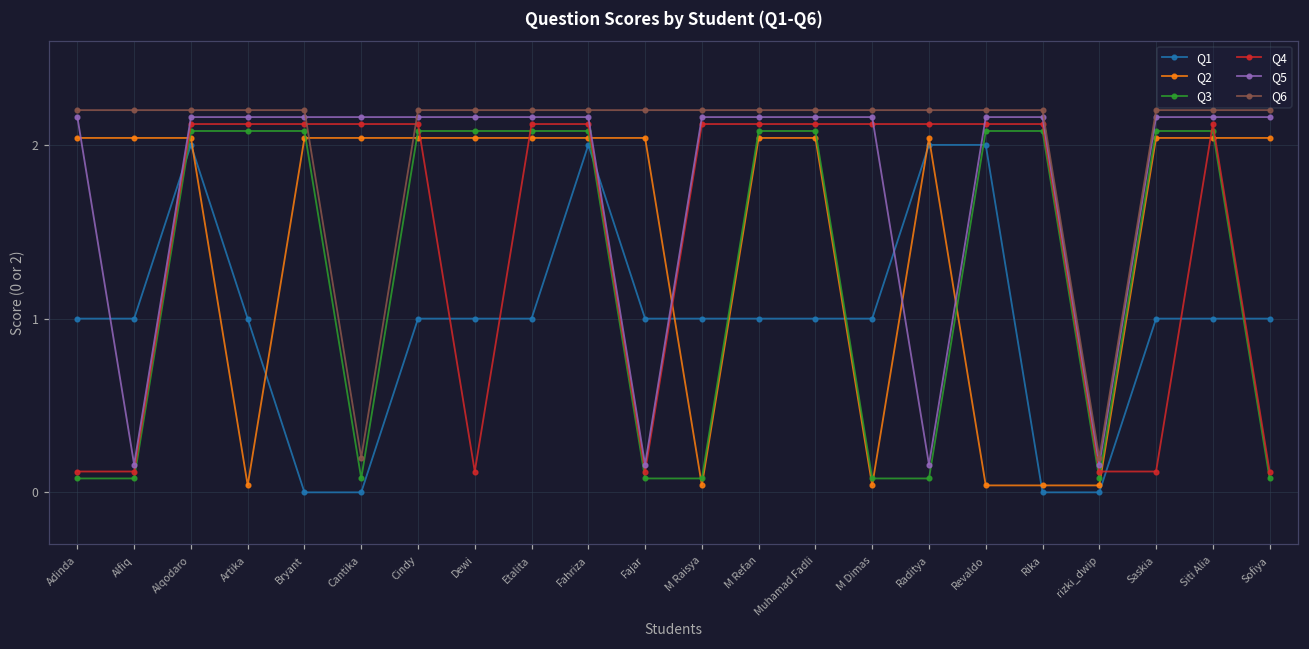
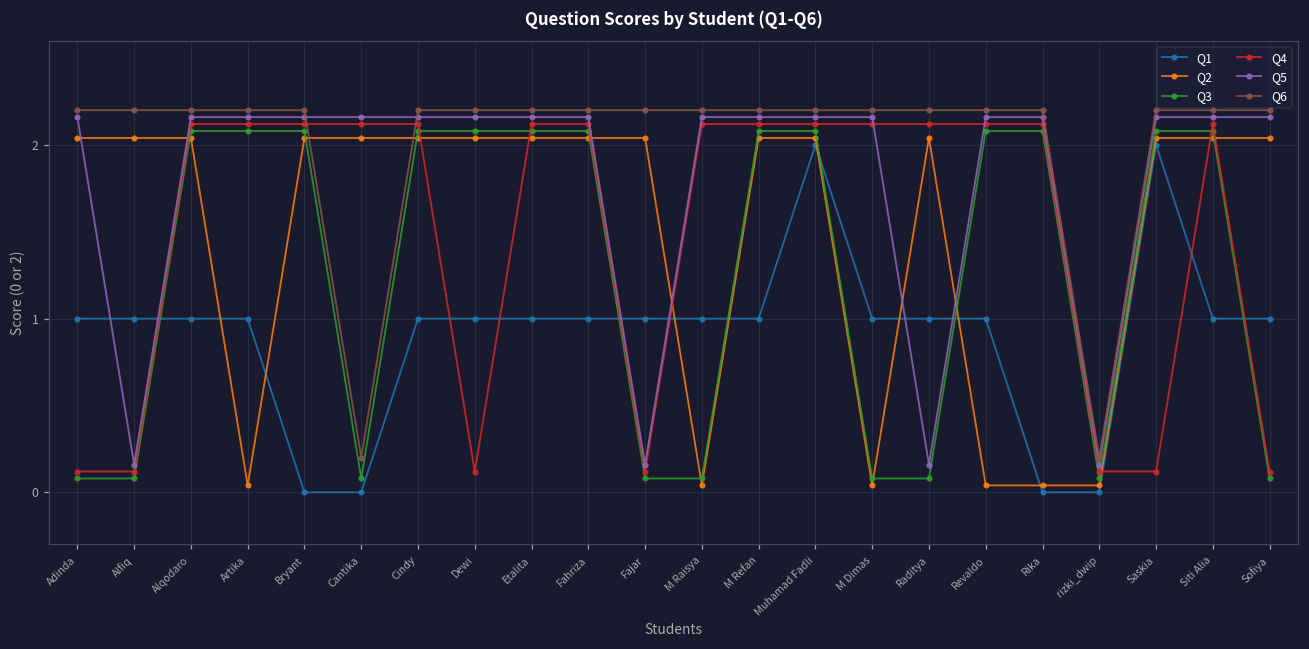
  {
    "Q1": {
      "Adinda": 1,
      "Alfiq": 1,
-     "Alqodaro": 2,
+     "Alqodaro": 1,
      "Artika": 1,
      "Bryant": 0,
      "Cantika": 0,
      "Cindy": 1,
      "Dewi": 1,
      "Etalita": 1,
-     "Fahriza": 2,
+     "Fahriza": 1,
      "Fajar": 1,
      "M Raisya": 1,
      "M Refan": 1,
-     "Muhamad Fadli": 1,
+     "Muhamad Fadli": 2,
      "M Dimas": 1,
-     "Raditya": 2,
-     "Revaldo": 2,
+     "Raditya": 1,
+     "Revaldo": 1,
      "Rika": 0,
      "rizki_dwip": 0,
-     "Saskia": 1,
+     "Saskia": 2,
      "Siti Alia": 1,
      "Sofiya": 1
    },
    "Q2": {
      "Adinda": 2.04,
      "Alfiq": 2.04,
      "Alqodaro": 2.04,
      "Artika": 0.04,
      "Bryant": 2.04,
      "Cantika": 2.04,
      "Cindy": 2.04,
      "Dewi": 2.04,
      "Etalita": 2.04,
      "Fahriza": 2.04,
      "Fajar": 2.04,
      "M Raisya": 0.04,
      "M Refan": 2.04,
      "Muhamad Fadli": 2.04,
      "M Dimas": 0.04,
      "Raditya": 2.04,
      "Revaldo": 0.04,
      "Rika": 0.04,
      "rizki_dwip": 0.04,
      "Saskia": 2.04,
      "Siti Alia": 2.04,
      "Sofiya": 2.04
    },
    "Q3": {
      "Adinda": 0.08,
      "Alfiq": 0.08,
      "Alqodaro": 2.08,
      "Artika": 2.08,
      "Bryant": 2.08,
      "Cantika": 0.08,
      "Cindy": 2.08,
      "Dewi": 2.08,
      "Etalita": 2.08,
      "Fahriza": 2.08,
      "Fajar": 0.08,
      "M Raisya": 0.08,
      "M Refan": 2.08,
      "Muhamad Fadli": 2.08,
      "M Dimas": 0.08,
      "Raditya": 0.08,
      "Revaldo": 2.08,
      "Rika": 2.08,
      "rizki_dwip": 0.08,
      "Saskia": 2.08,
      "Siti Alia": 2.08,
      "Sofiya": 0.08
    },
    "Q4": {
      "Adinda": 0.12,
      "Alfiq": 0.12,
      "Alqodaro": 2.12,
      "Artika": 2.12,
      "Bryant": 2.12,
      "Cantika": 2.12,
      "Cindy": 2.12,
      "Dewi": 0.12,
      "Etalita": 2.12,
      "Fahriza": 2.12,
      "Fajar": 0.12,
      "M Raisya": 2.12,
      "M Refan": 2.12,
      "Muhamad Fadli": 2.12,
      "M Dimas": 2.12,
      "Raditya": 2.12,
      "Revaldo": 2.12,
      "Rika": 2.12,
      "rizki_dwip": 0.12,
      "Saskia": 0.12,
      "Siti Alia": 2.12,
      "Sofiya": 0.12
    },
    "Q5": {
      "Adinda": 2.16,
      "Alfiq": 0.16,
      "Alqodaro": 2.16,
      "Artika": 2.16,
      "Bryant": 2.16,
      "Cantika": 2.16,
      "Cindy": 2.16,
      "Dewi": 2.16,
      "Etalita": 2.16,
      "Fahriza": 2.16,
      "Fajar": 0.16,
      "M Raisya": 2.16,
      "M Refan": 2.16,
      "Muhamad Fadli": 2.16,
      "M Dimas": 2.16,
      "Raditya": 0.16,
      "Revaldo": 2.16,
      "Rika": 2.16,
      "rizki_dwip": 0.16,
      "Saskia": 2.16,
      "Siti Alia": 2.16,
      "Sofiya": 2.16
    },
    "Q6": {
      "Adinda": 2.20,
      "Alfiq": 2.20,
      "Alqodaro": 2.20,
      "Artika": 2.20,
      "Bryant": 2.20,
      "Cantika": 0.20,
      "Cindy": 2.20,
      "Dewi": 2.20,
      "Etalita": 2.20,
      "Fahriza": 2.20,
      "Fajar": 2.20,
      "M Raisya": 2.20,
      "M Refan": 2.20,
      "Muhamad Fadli": 2.20,
      "M Dimas": 2.20,
      "Raditya": 2.20,
      "Revaldo": 2.20,
      "Rika": 2.20,
      "rizki_dwip": 0.20,
      "Saskia": 2.20,
      "Siti Alia": 2.20,
      "Sofiya": 2.20
    }
  }
